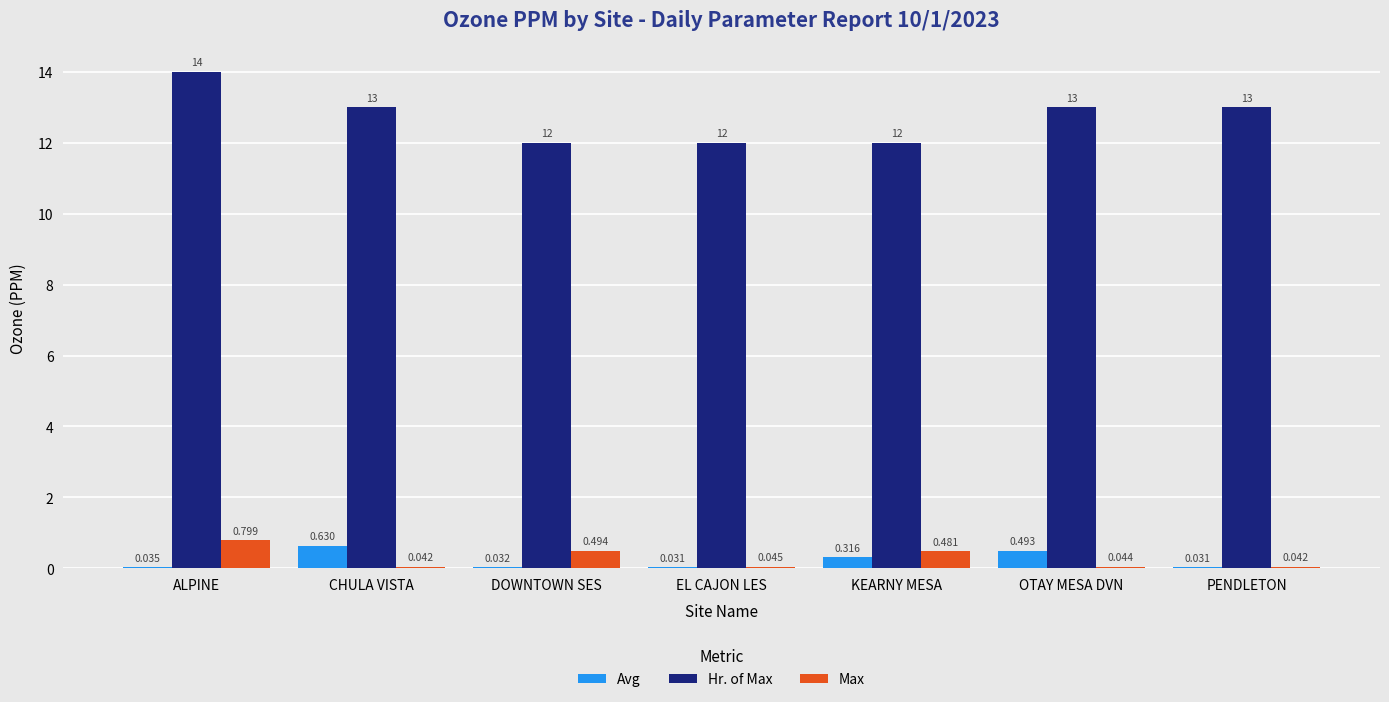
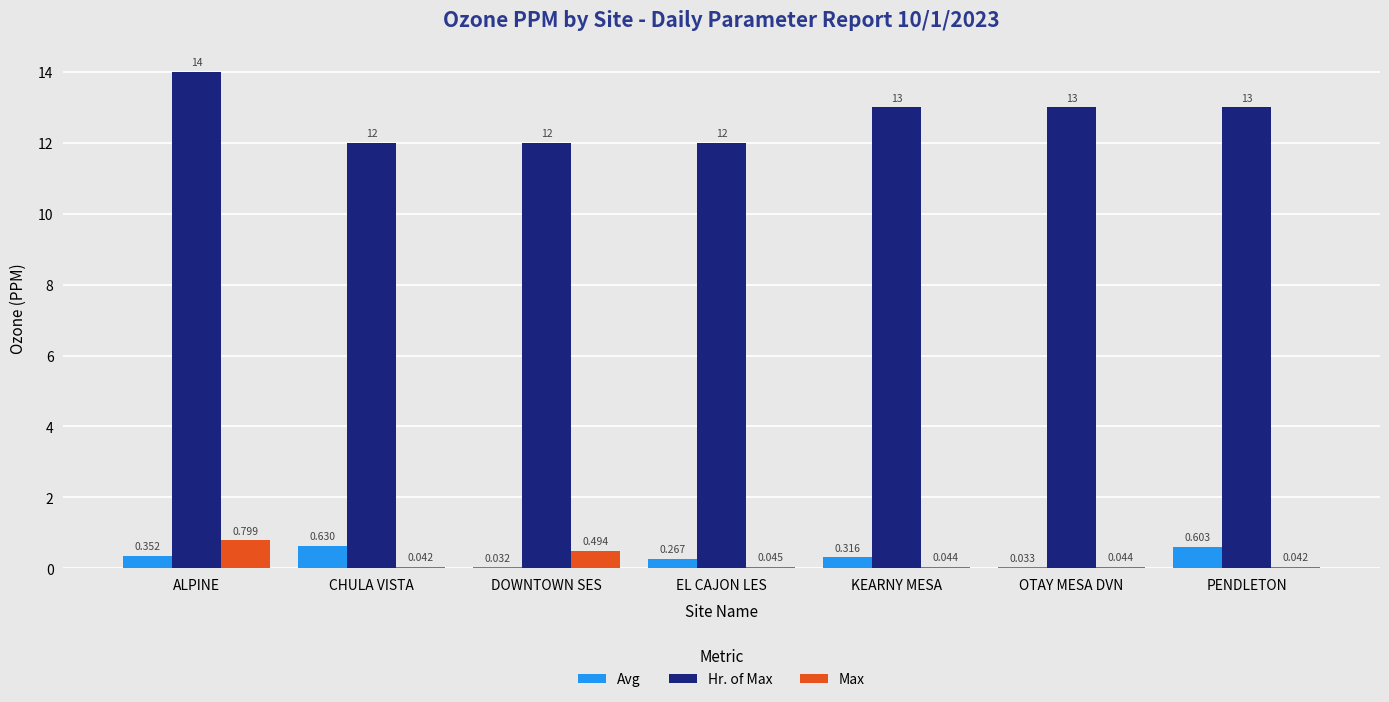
  {
    "Avg": {
-     "ALPINE": 0.035,
+     "ALPINE": 0.352,
      "CHULA VISTA": 0.630,
      "DOWNTOWN SES": 0.032,
-     "EL CAJON LES": 0.031,
+     "EL CAJON LES": 0.267,
      "KEARNY MESA": 0.316,
-     "OTAY MESA DVN": 0.493,
-     "PENDLETON": 0.031
+     "OTAY MESA DVN": 0.033,
+     "PENDLETON": 0.603
    },
    "Hr. of Max": {
      "ALPINE": 14,
-     "CHULA VISTA": 13,
+     "CHULA VISTA": 12,
      "DOWNTOWN SES": 12,
      "EL CAJON LES": 12,
-     "KEARNY MESA": 12,
+     "KEARNY MESA": 13,
      "OTAY MESA DVN": 13,
      "PENDLETON": 13
    },
    "Max": {
      "ALPINE": 0.799,
      "CHULA VISTA": 0.042,
      "DOWNTOWN SES": 0.494,
      "EL CAJON LES": 0.045,
-     "KEARNY MESA": 0.481,
+     "KEARNY MESA": 0.044,
      "OTAY MESA DVN": 0.044,
      "PENDLETON": 0.042
    }
  }
